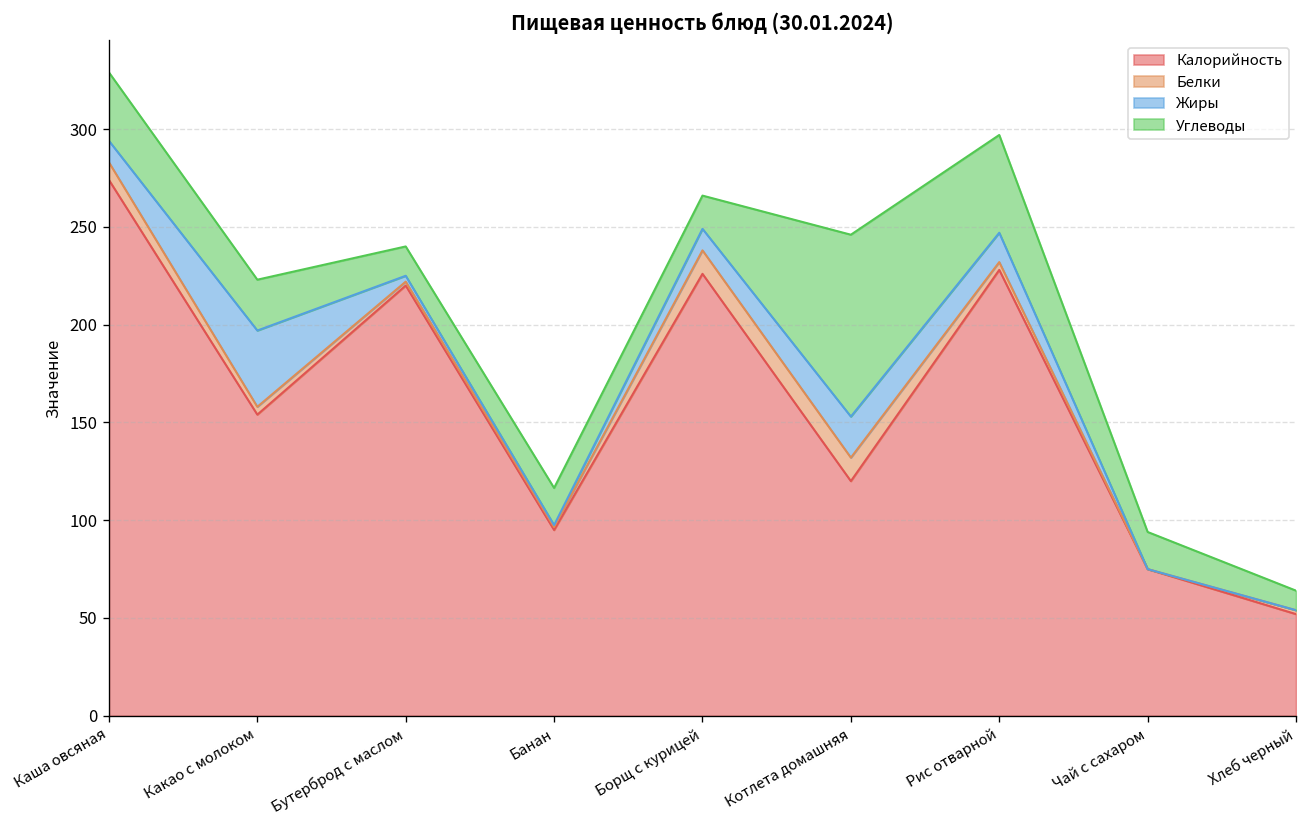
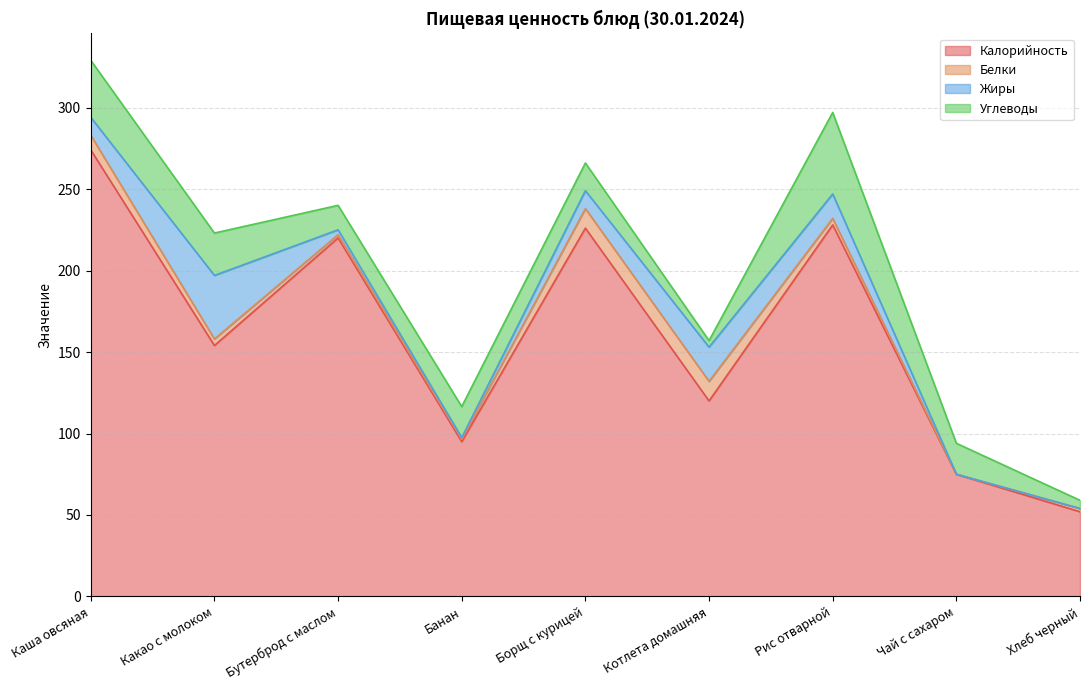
  {
    "Жиры": {
      "Каша овсяная": 11,
      "Какао с молоком": 39,
      "Бутерброд с маслом": 3,
      "Борщ с курицей": 11,
      "Котлета домашняя": 21,
      "Рис отварной": 15
    },
    "Углеводы": {
      "Каша овсяная": 35,
      "Какао с молоком": 26,
      "Бутерброд с маслом": 15,
      "Банан": 19,
      "Борщ с курицей": 17,
-     "Котлета домашняя": 93,
+     "Котлета домашняя": 4,
      "Рис отварной": 50,
      "Чай с сахаром": 19,
-     "Хлеб черный": 10
+     "Хлеб черный": 5
    }
  }
